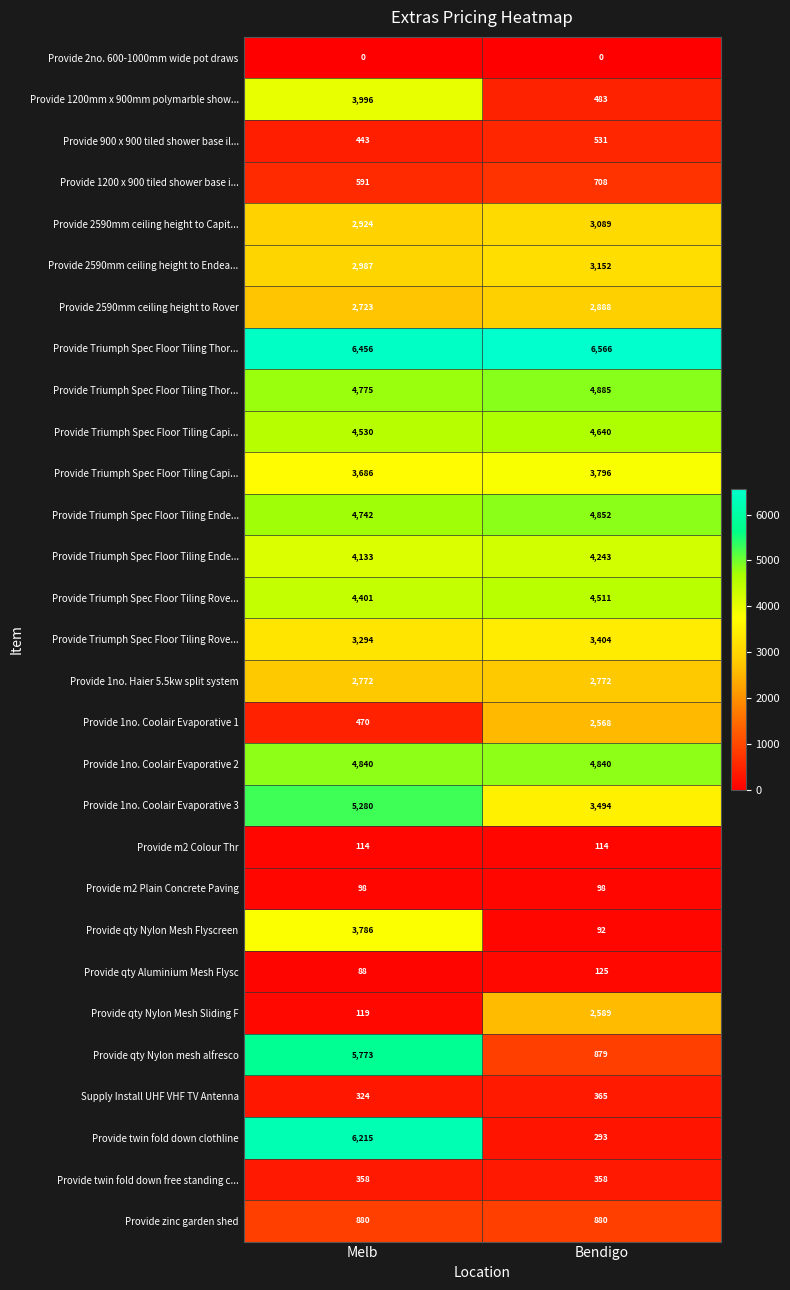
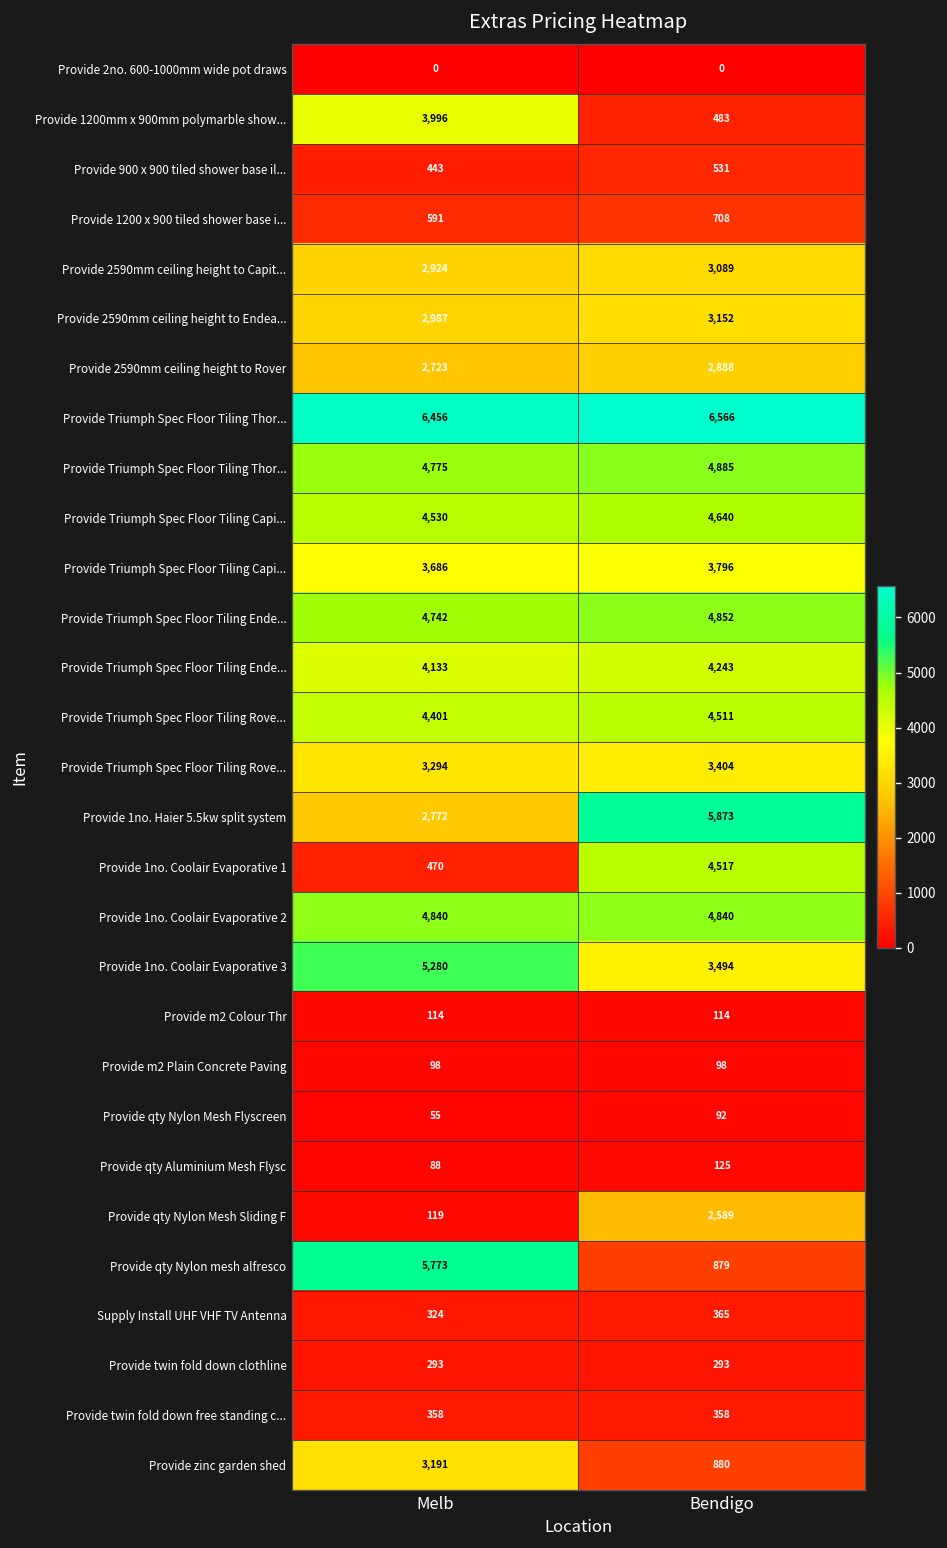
  {
    "Provide 2no. 600-1000mm wide pot draws": {
      "Melb": "0",
      "Bendigo": "0"
    },
    "Provide 1200mm x 900mm polymarble show...": {
      "Melb": "3,996",
      "Bendigo": "483"
    },
    "Provide 900 x 900 tiled shower base il...": {
      "Melb": "443",
      "Bendigo": "531"
    },
    "Provide 1200 x 900 tiled shower base i...": {
      "Melb": "591",
      "Bendigo": "708"
    },
    "Provide 2590mm ceiling height to Capit...": {
      "Melb": "2,924",
      "Bendigo": "3,089"
    },
    "Provide 2590mm ceiling height to Endea...": {
      "Melb": "2,987",
      "Bendigo": "3,152"
    },
    "Provide 2590mm ceiling height to Rover": {
      "Melb": "2,723",
      "Bendigo": "2,888"
    },
    "Provide 1no. Haier 5.5kw split system": {
      "Melb": "2,772",
-     "Bendigo": "2,772"
+     "Bendigo": "5,873"
    },
    "Provide 1no. Coolair Evaporative 1": {
      "Melb": "470",
-     "Bendigo": "2,568"
+     "Bendigo": "4,517"
    },
    "Provide 1no. Coolair Evaporative 2": {
      "Melb": "4,840",
      "Bendigo": "4,840"
    },
    "Provide 1no. Coolair Evaporative 3": {
      "Melb": "5,280",
      "Bendigo": "3,494"
    },
    "Provide m2 Colour Thr": {
      "Melb": "114",
      "Bendigo": "114"
    },
    "Provide m2 Plain Concrete Paving": {
      "Melb": "98",
      "Bendigo": "98"
    },
    "Provide qty Nylon Mesh Flyscreen": {
-     "Melb": "3,786",
+     "Melb": "55",
      "Bendigo": "92"
    },
    "Provide qty Aluminium Mesh Flysc": {
      "Melb": "88",
      "Bendigo": "125"
    },
    "Provide qty Nylon Mesh Sliding F": {
      "Melb": "119",
      "Bendigo": "2,589"
    },
    "Provide qty Nylon mesh alfresco": {
      "Melb": "5,773",
      "Bendigo": "879"
    },
    "Supply Install UHF VHF TV Antenna": {
      "Melb": "324",
      "Bendigo": "365"
    },
    "Provide twin fold down clothline": {
-     "Melb": "6,215",
+     "Melb": "293",
      "Bendigo": "293"
    },
    "Provide twin fold down free standing c...": {
      "Melb": "358",
      "Bendigo": "358"
    },
    "Provide zinc garden shed": {
-     "Melb": "880",
+     "Melb": "3,191",
      "Bendigo": "880"
    }
  }
